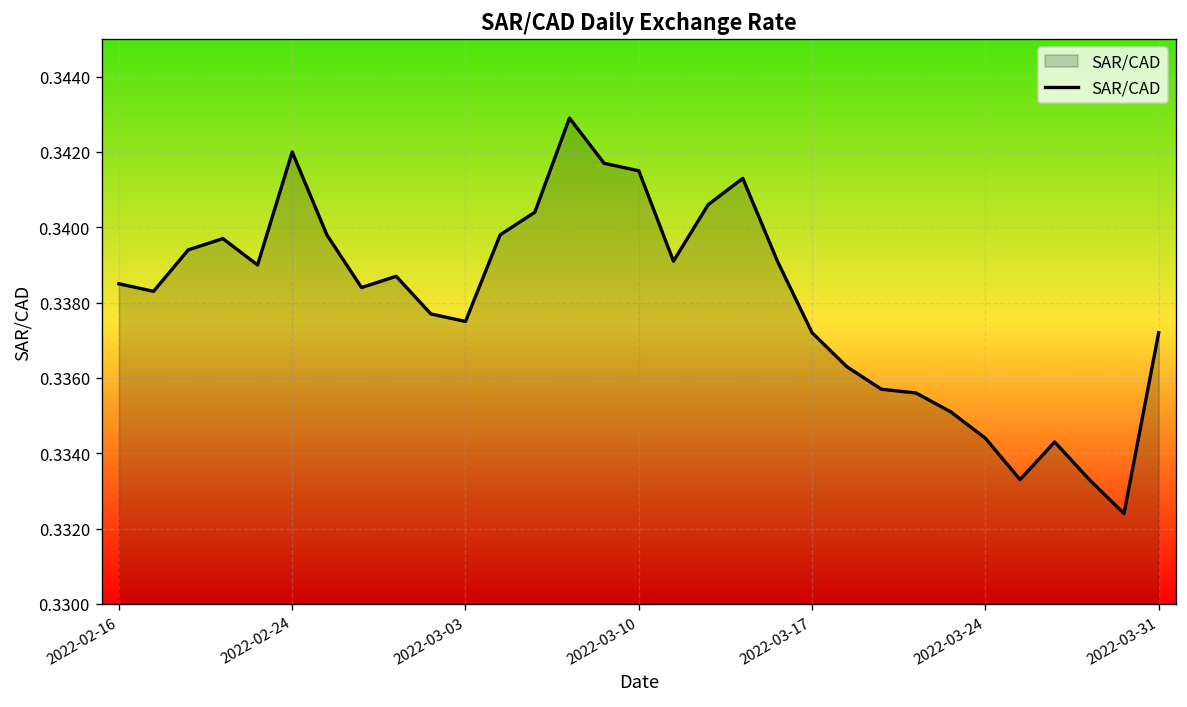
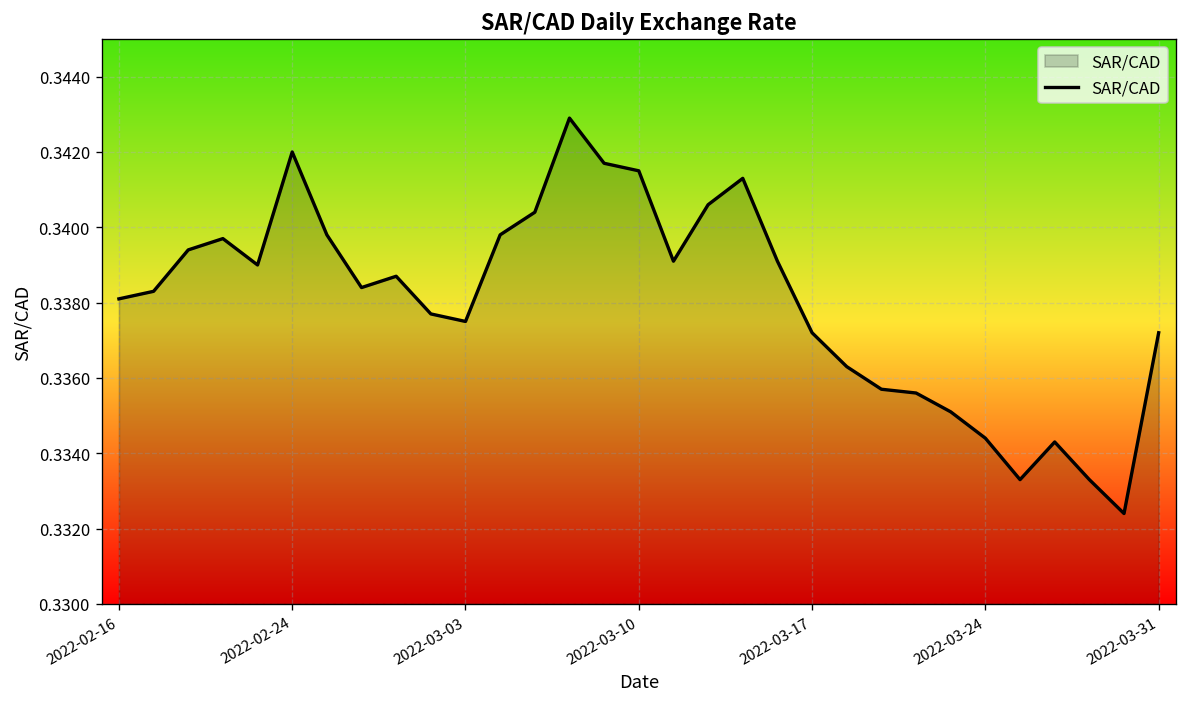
  {
-   "2022-02-16": 0.3385,
+   "2022-02-16": 0.3381,
    "2022-02-24": 0.3420,
    "2022-03-03": 0.3375,
    "2022-03-10": 0.3415,
    "2022-03-17": 0.3372,
    "2022-03-24": 0.3344,
    "2022-03-31": 0.3372
  }
